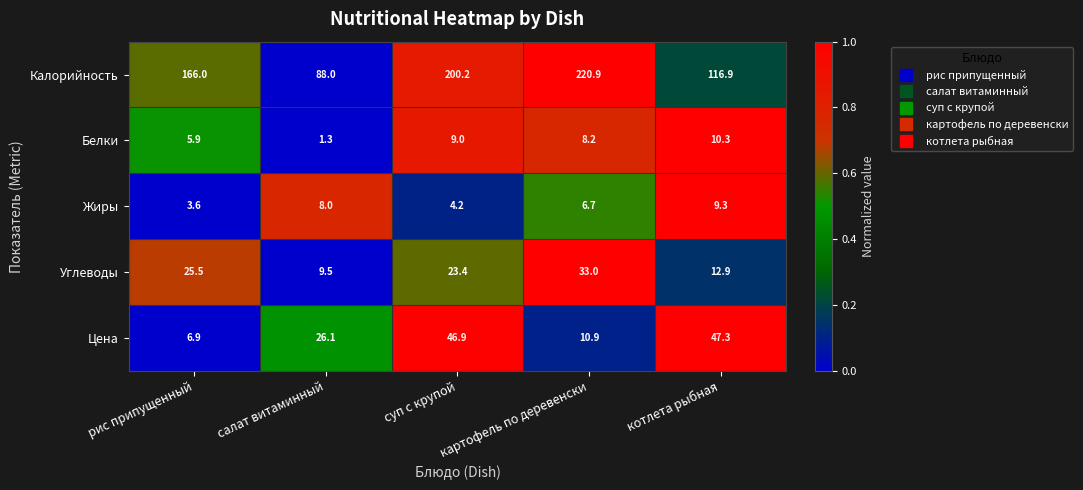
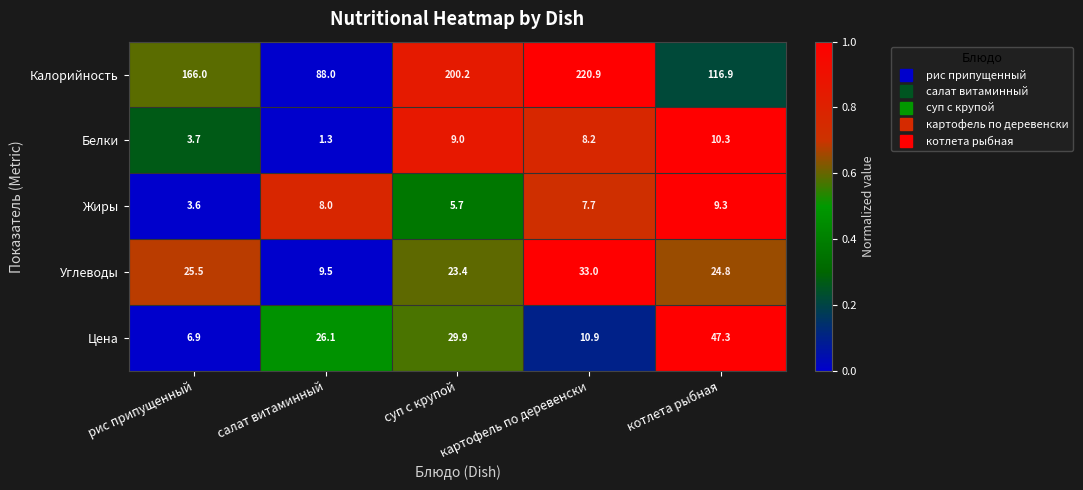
  {
    "Калорийность": {
      "рис припущенный": 166.0,
      "салат витаминный": 88.0,
      "суп с крупой": 200.2,
      "картофель по деревенски": 220.9,
      "котлета рыбная": 116.9
    },
    "Белки": {
-     "рис припущенный": 5.9,
+     "рис припущенный": 3.7,
      "салат витаминный": 1.3,
      "суп с крупой": 9.0,
      "картофель по деревенски": 8.2,
      "котлета рыбная": 10.3
    },
    "Жиры": {
      "рис припущенный": 3.6,
      "салат витаминный": 8.0,
-     "суп с крупой": 4.2,
-     "картофель по деревенски": 6.7,
+     "суп с крупой": 5.7,
+     "картофель по деревенски": 7.7,
      "котлета рыбная": 9.3
    },
    "Углеводы": {
      "рис припущенный": 25.5,
      "салат витаминный": 9.5,
      "суп с крупой": 23.4,
      "картофель по деревенски": 33.0,
-     "котлета рыбная": 12.9
+     "котлета рыбная": 24.8
    },
    "Цена": {
      "рис припущенный": 6.9,
      "салат витаминный": 26.1,
-     "суп с крупой": 46.9,
+     "суп с крупой": 29.9,
      "картофель по деревенски": 10.9,
      "котлета рыбная": 47.3
    }
  }
